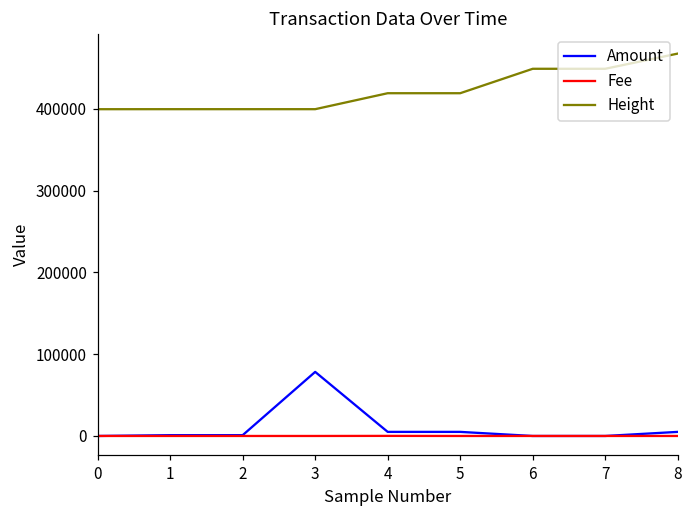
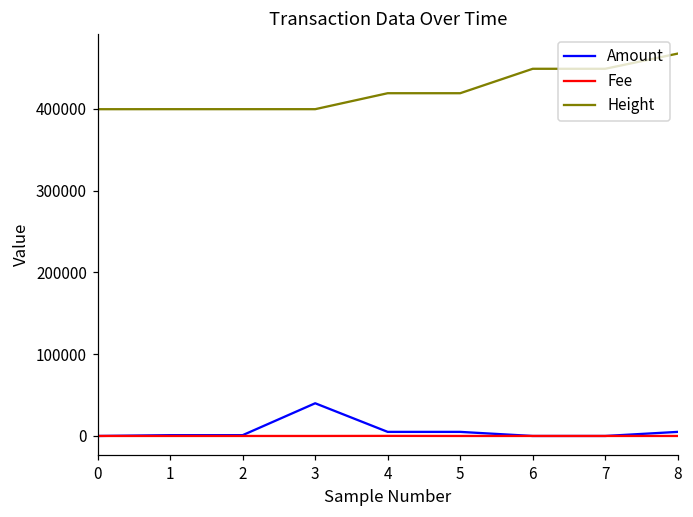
  {
    "Amount": {
-     "3": 80000,
+     "3": 40000,
      "4": 10000,
      "5": 10000,
      "8": 10000
    },
    "Fee": {
      "3": 0,
      "4": 0,
      "5": 0,
      "8": 0
    },
    "Height": {
      "0": 400000,
      "1": 400000,
      "2": 400000,
      "3": 400000,
      "4": 420000,
      "5": 420000,
      "6": 450000,
      "8": 470000
    }
  }
